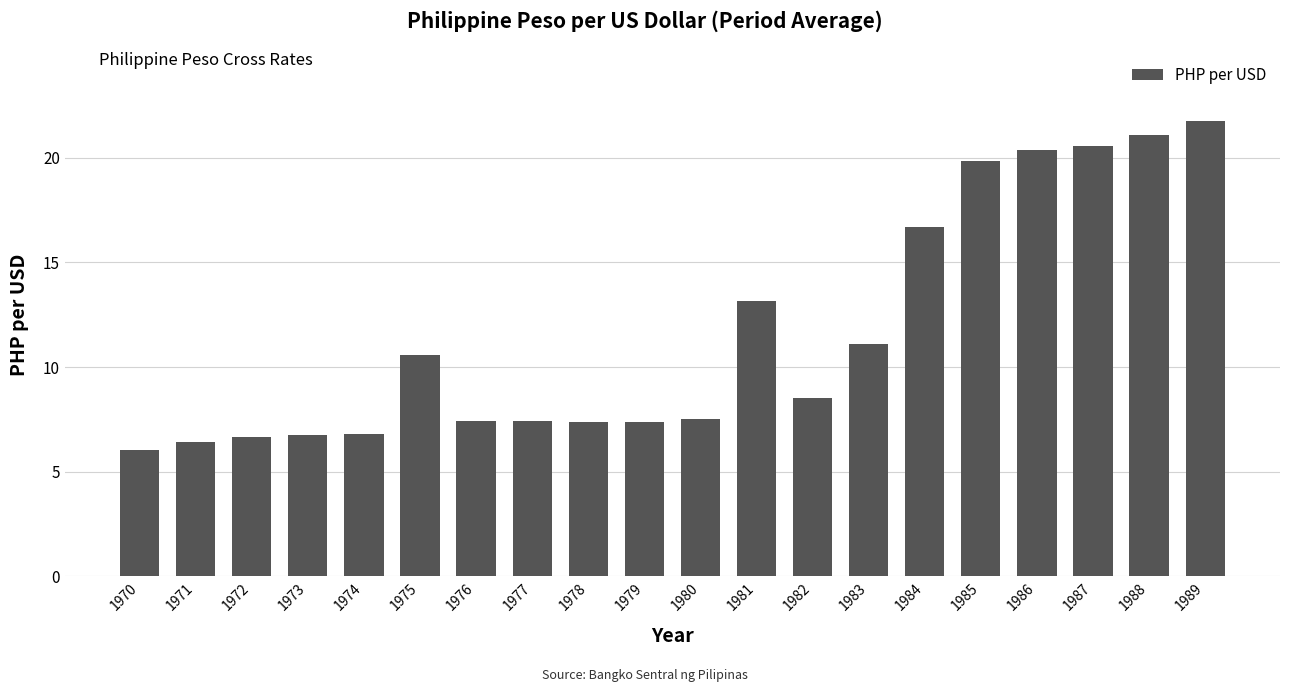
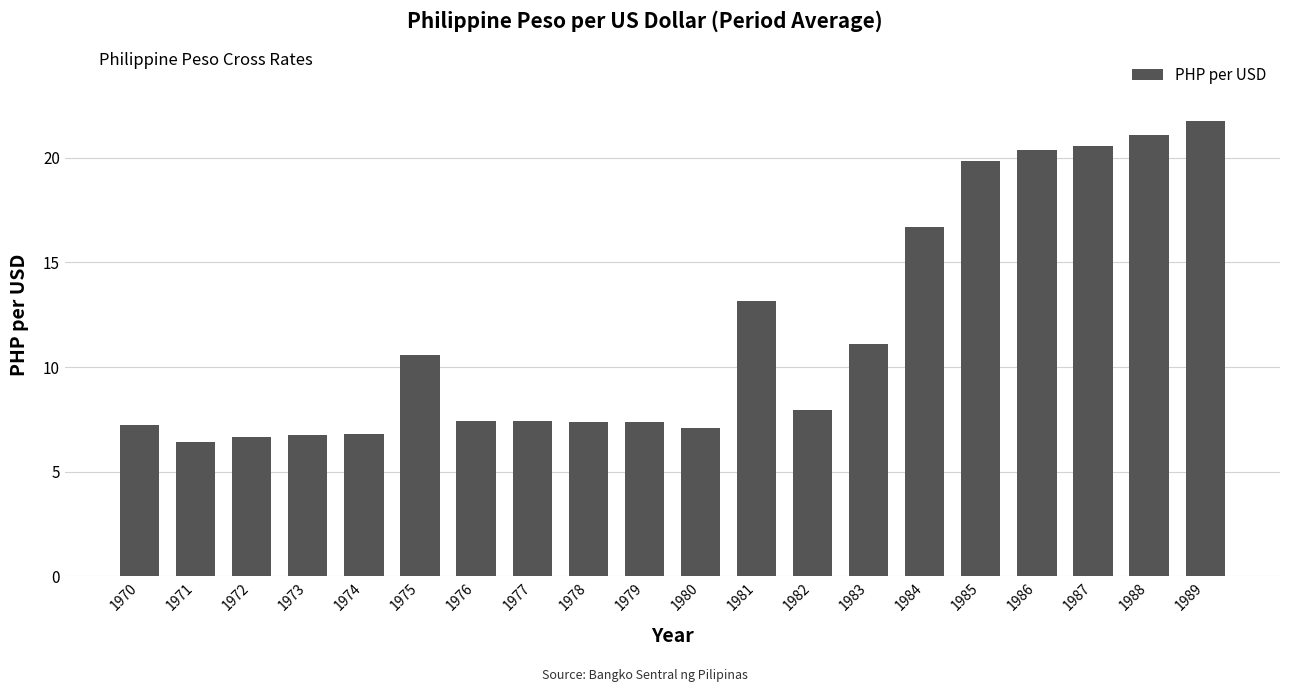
  {
-   "1970": 6.0,
+   "1970": 7.2,
    "1971": 6.4,
    "1972": 6.7,
    "1973": 6.8,
    "1974": 6.8,
    "1975": 10.6,
    "1976": 7.4,
    "1977": 7.4,
    "1978": 7.4,
    "1979": 7.4,
-   "1980": 7.5,
+   "1980": 7.1,
    "1981": 13.1,
-   "1982": 8.5,
+   "1982": 8.0,
    "1983": 11.1,
    "1984": 16.7,
    "1985": 19.8,
    "1986": 20.4,
    "1987": 20.6,
    "1988": 21.1,
    "1989": 21.7
  }
